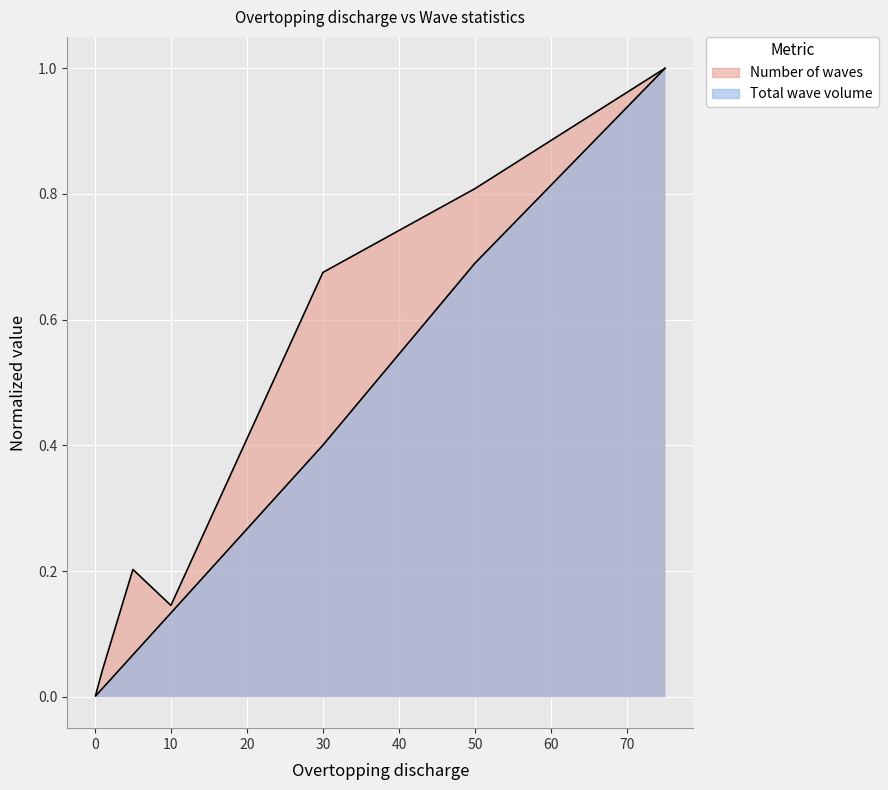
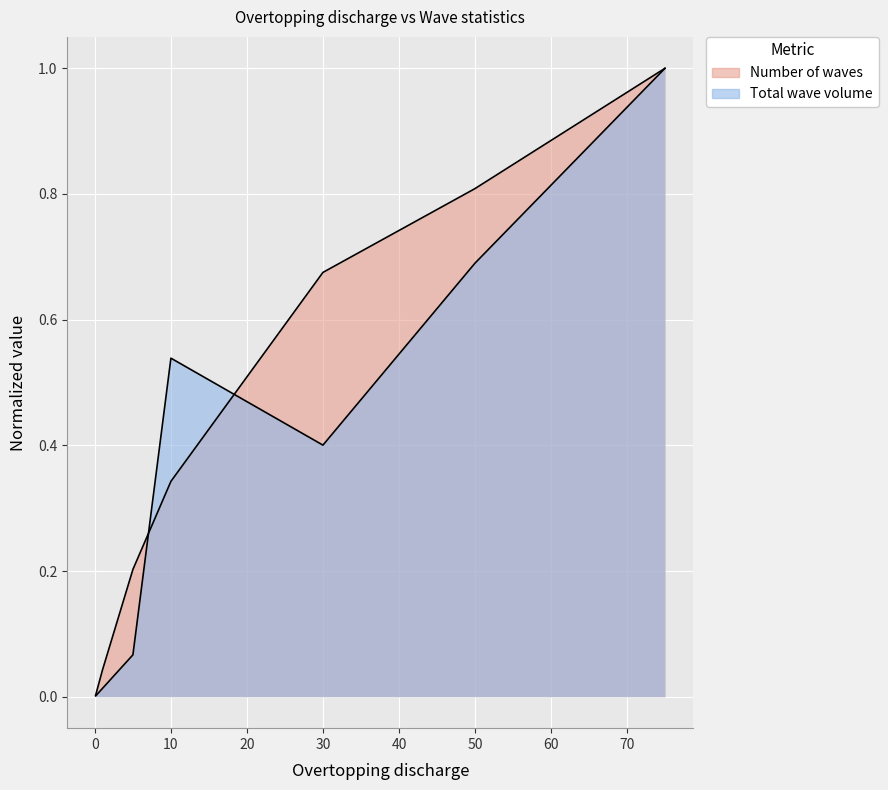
  {
    "Number of waves": {
-     "10": 0.15,
+     "10": 0.34,
      "30": 0.68,
      "50": 0.81
    },
    "Total wave volume": {
-     "10": 0.13,
+     "10": 0.54,
      "30": 0.40,
      "50": 0.69
    }
  }
